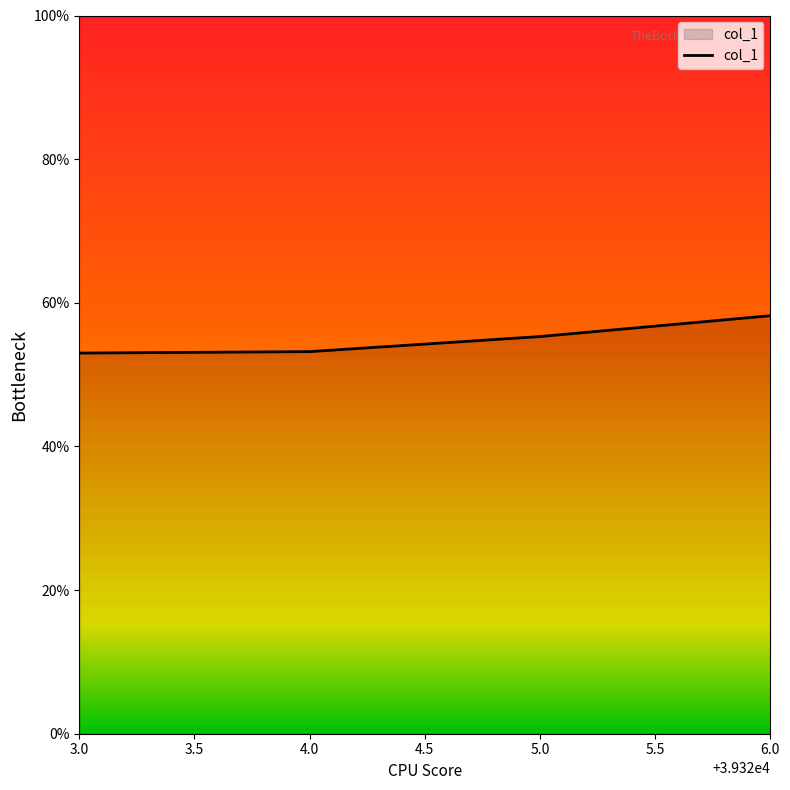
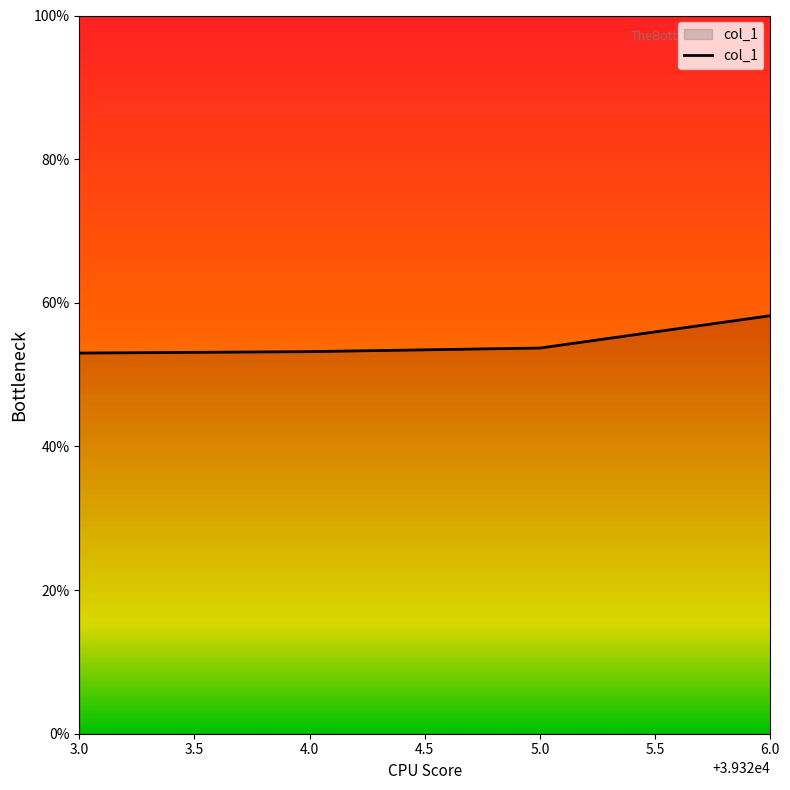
  {
    "3.0": "53%",
    "4.0": "53%",
-   "5.0": "55%",
+   "5.0": "54%",
    "6.0": "58%"
  }
